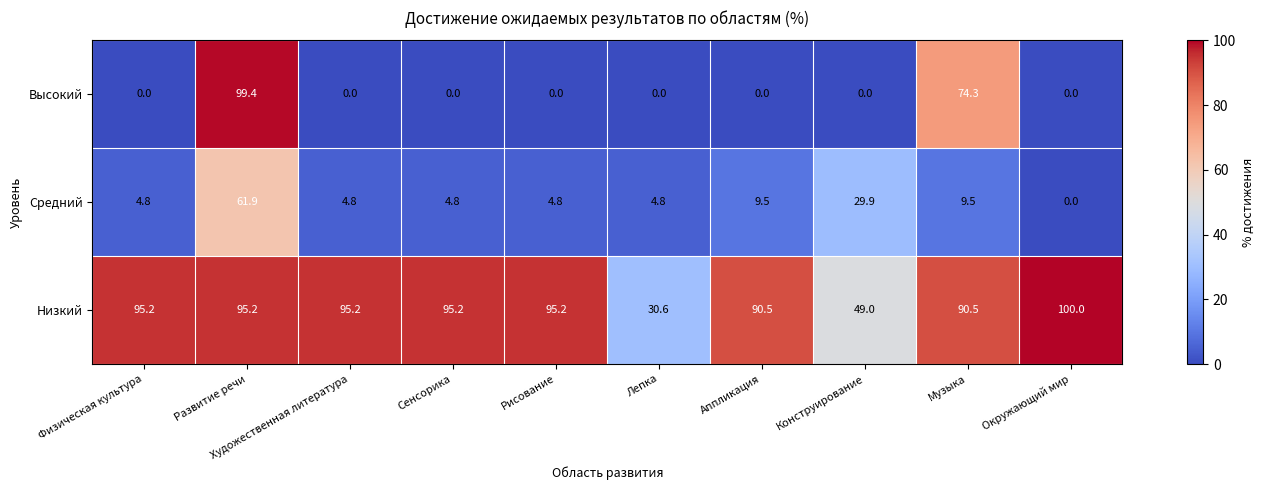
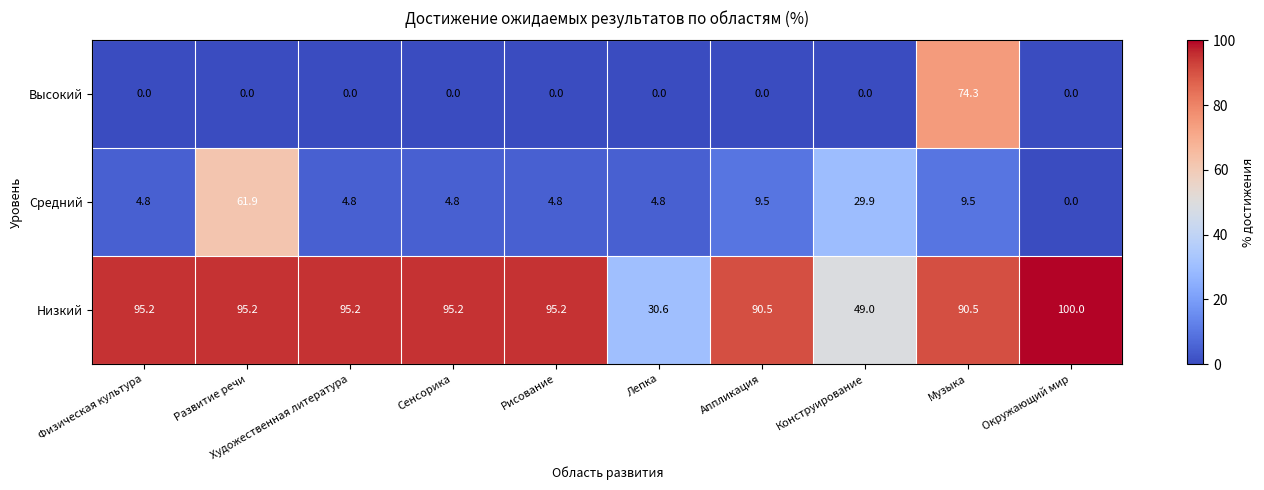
  {
    "Высокий": {
      "Физическая культура": 0.0,
-     "Развитие речи": 99.4,
+     "Развитие речи": 0.0,
      "Художественная литература": 0.0,
      "Сенсорика": 0.0,
      "Рисование": 0.0,
      "Лепка": 0.0,
      "Аппликация": 0.0,
      "Конструирование": 0.0,
      "Музыка": 74.3,
      "Окружающий мир": 0.0
    },
    "Средний": {
      "Физическая культура": 4.8,
      "Развитие речи": 61.9,
      "Художественная литература": 4.8,
      "Сенсорика": 4.8,
      "Рисование": 4.8,
      "Лепка": 4.8,
      "Аппликация": 9.5,
      "Конструирование": 29.9,
      "Музыка": 9.5,
      "Окружающий мир": 0.0
    },
    "Низкий": {
      "Физическая культура": 95.2,
      "Развитие речи": 95.2,
      "Художественная литература": 95.2,
      "Сенсорика": 95.2,
      "Рисование": 95.2,
      "Лепка": 30.6,
      "Аппликация": 90.5,
      "Конструирование": 49.0,
      "Музыка": 90.5,
      "Окружающий мир": 100.0
    }
  }
